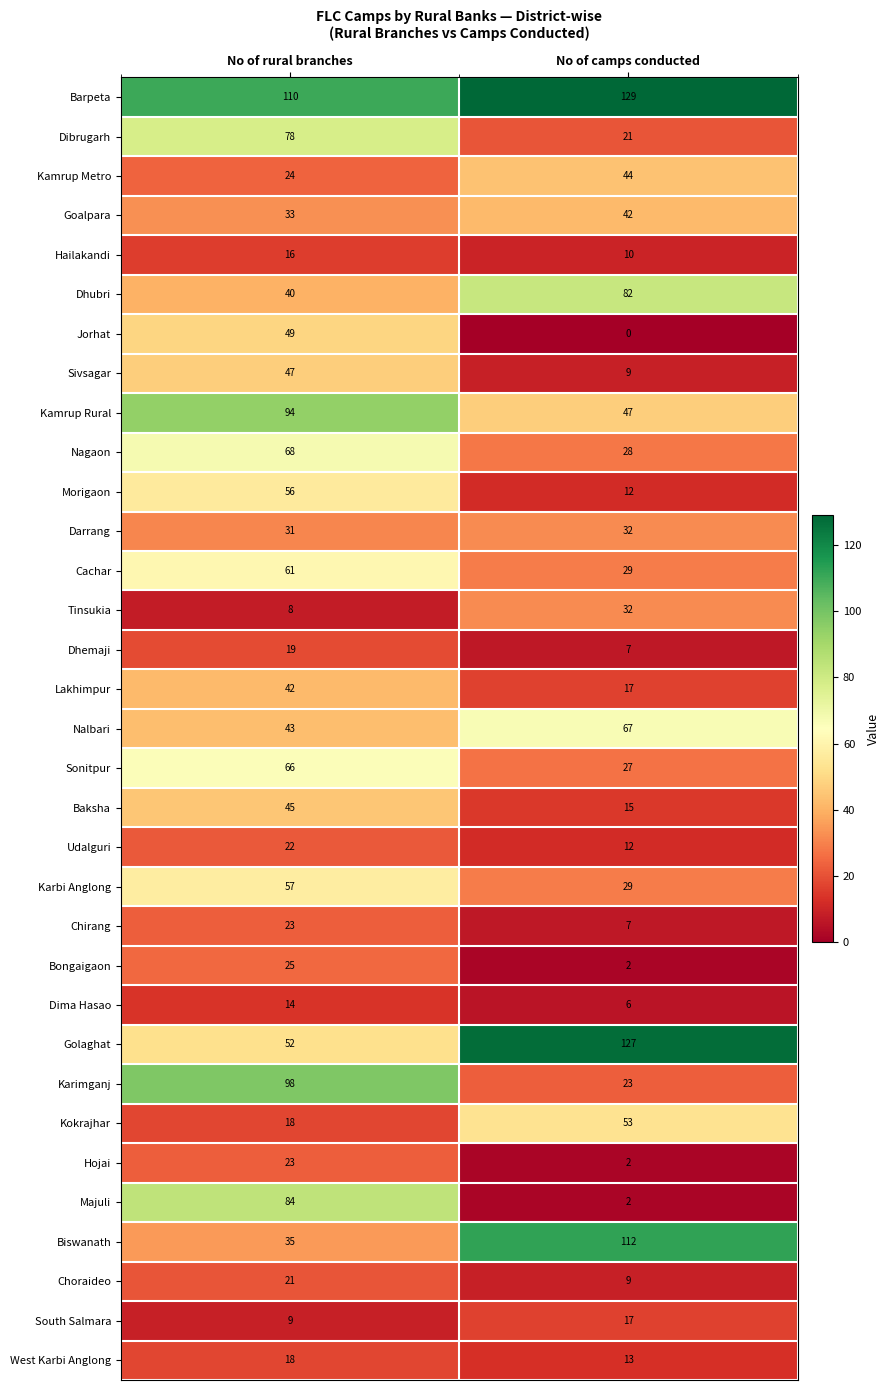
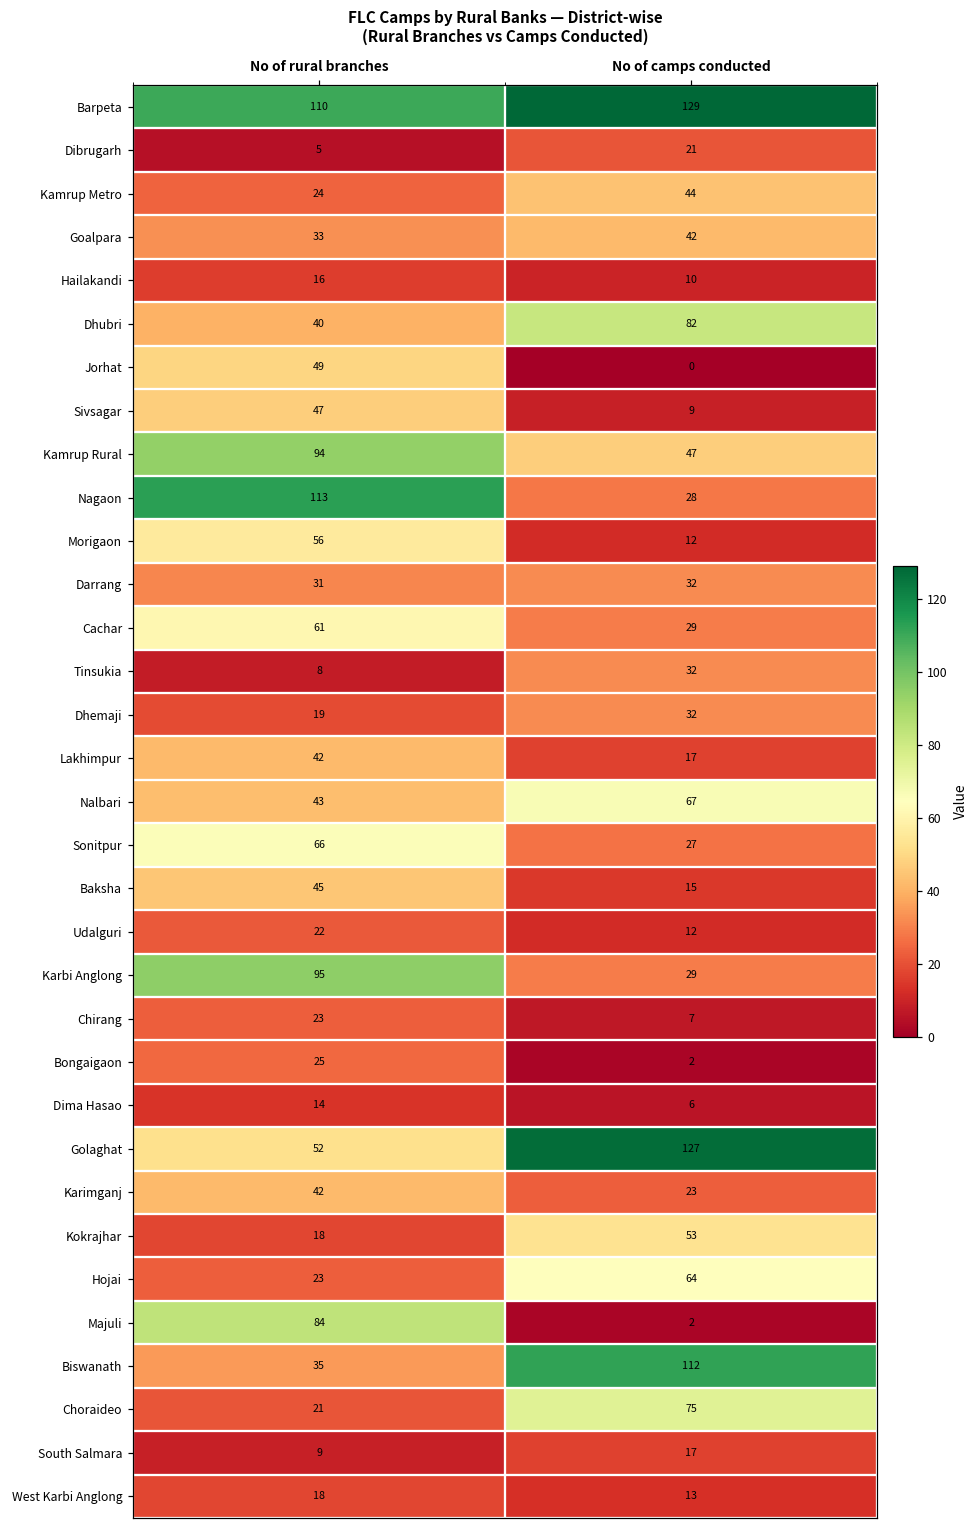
  {
    "Barpeta": {
      "No of rural branches": 110,
      "No of camps conducted": 129
    },
    "Dibrugarh": {
-     "No of rural branches": 78,
+     "No of rural branches": 5,
      "No of camps conducted": 21
    },
    "Kamrup Metro": {
      "No of rural branches": 24,
      "No of camps conducted": 44
    },
    "Goalpara": {
      "No of rural branches": 33,
      "No of camps conducted": 42
    },
    "Hailakandi": {
      "No of rural branches": 16,
      "No of camps conducted": 10
    },
    "Dhubri": {
      "No of rural branches": 40,
      "No of camps conducted": 82
    },
    "Jorhat": {
      "No of rural branches": 49,
      "No of camps conducted": 0
    },
    "Sivsagar": {
      "No of rural branches": 47,
      "No of camps conducted": 9
    },
    "Kamrup Rural": {
      "No of rural branches": 94,
      "No of camps conducted": 47
    },
    "Nagaon": {
-     "No of rural branches": 68,
+     "No of rural branches": 113,
      "No of camps conducted": 28
    },
    "Morigaon": {
      "No of rural branches": 56,
      "No of camps conducted": 12
    },
    "Darrang": {
      "No of rural branches": 31,
      "No of camps conducted": 32
    },
    "Cachar": {
      "No of rural branches": 61,
      "No of camps conducted": 29
    },
    "Tinsukia": {
      "No of rural branches": 8,
      "No of camps conducted": 32
    },
    "Dhemaji": {
      "No of rural branches": 19,
-     "No of camps conducted": 7
+     "No of camps conducted": 32
    },
    "Lakhimpur": {
      "No of rural branches": 42,
      "No of camps conducted": 17
    },
    "Nalbari": {
      "No of rural branches": 43,
      "No of camps conducted": 67
    },
    "Sonitpur": {
      "No of rural branches": 66,
      "No of camps conducted": 27
    },
    "Baksha": {
      "No of rural branches": 45,
      "No of camps conducted": 15
    },
    "Udalguri": {
      "No of rural branches": 22,
      "No of camps conducted": 12
    },
    "Karbi Anglong": {
-     "No of rural branches": 57,
+     "No of rural branches": 95,
      "No of camps conducted": 29
    },
    "Chirang": {
      "No of rural branches": 23,
      "No of camps conducted": 7
    },
    "Bongaigaon": {
      "No of rural branches": 25,
      "No of camps conducted": 2
    },
    "Dima Hasao": {
      "No of rural branches": 14,
      "No of camps conducted": 6
    },
    "Golaghat": {
      "No of rural branches": 52,
      "No of camps conducted": 127
    },
    "Karimganj": {
-     "No of rural branches": 98,
+     "No of rural branches": 42,
      "No of camps conducted": 23
    },
    "Kokrajhar": {
      "No of rural branches": 18,
      "No of camps conducted": 53
    },
    "Hojai": {
      "No of rural branches": 23,
-     "No of camps conducted": 2
+     "No of camps conducted": 64
    },
    "Majuli": {
      "No of rural branches": 84,
      "No of camps conducted": 2
    },
    "Biswanath": {
      "No of rural branches": 35,
      "No of camps conducted": 112
    },
    "Choraideo": {
      "No of rural branches": 21,
-     "No of camps conducted": 9
+     "No of camps conducted": 75
    },
    "South Salmara": {
      "No of rural branches": 9,
      "No of camps conducted": 17
    },
    "West Karbi Anglong": {
      "No of rural branches": 18,
      "No of camps conducted": 13
    }
  }
